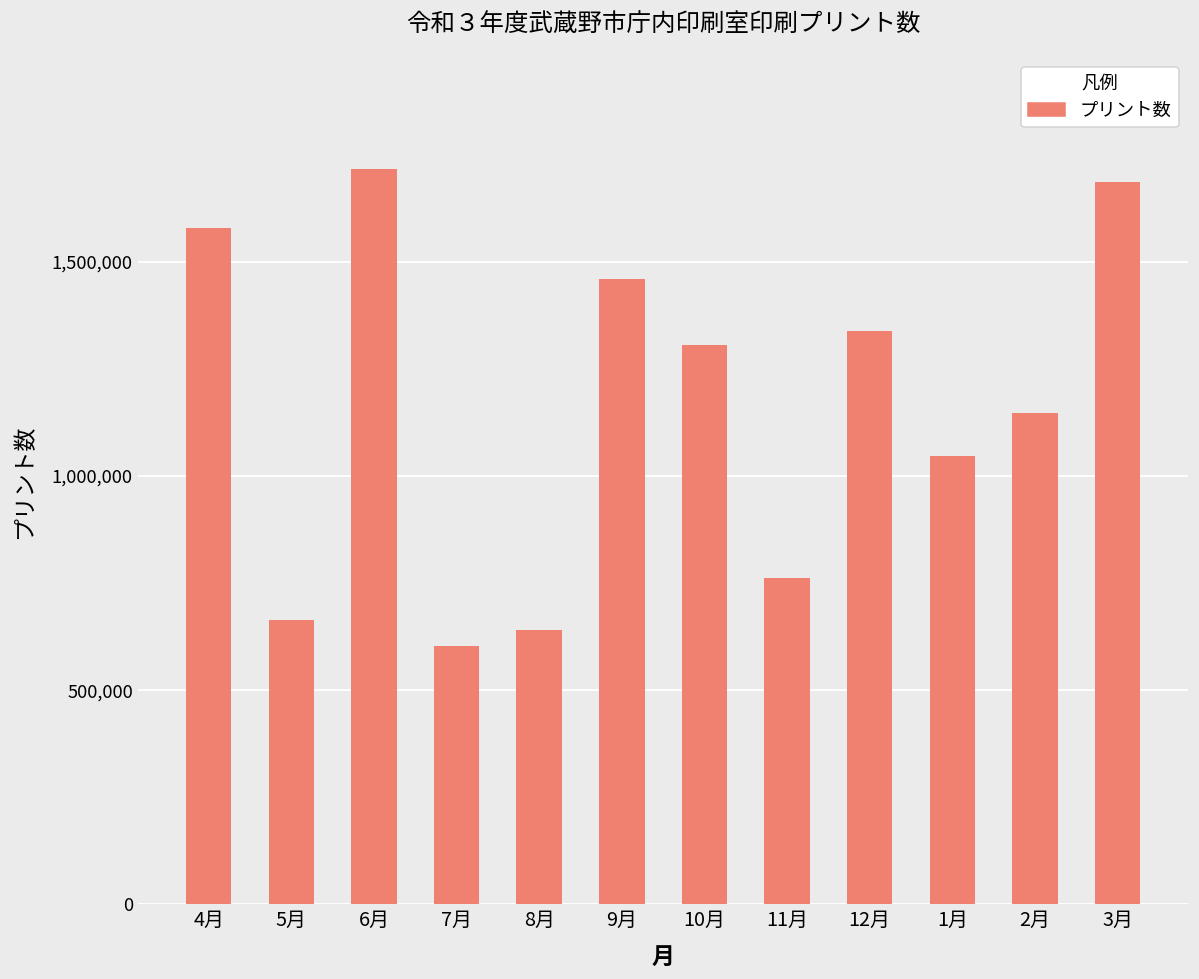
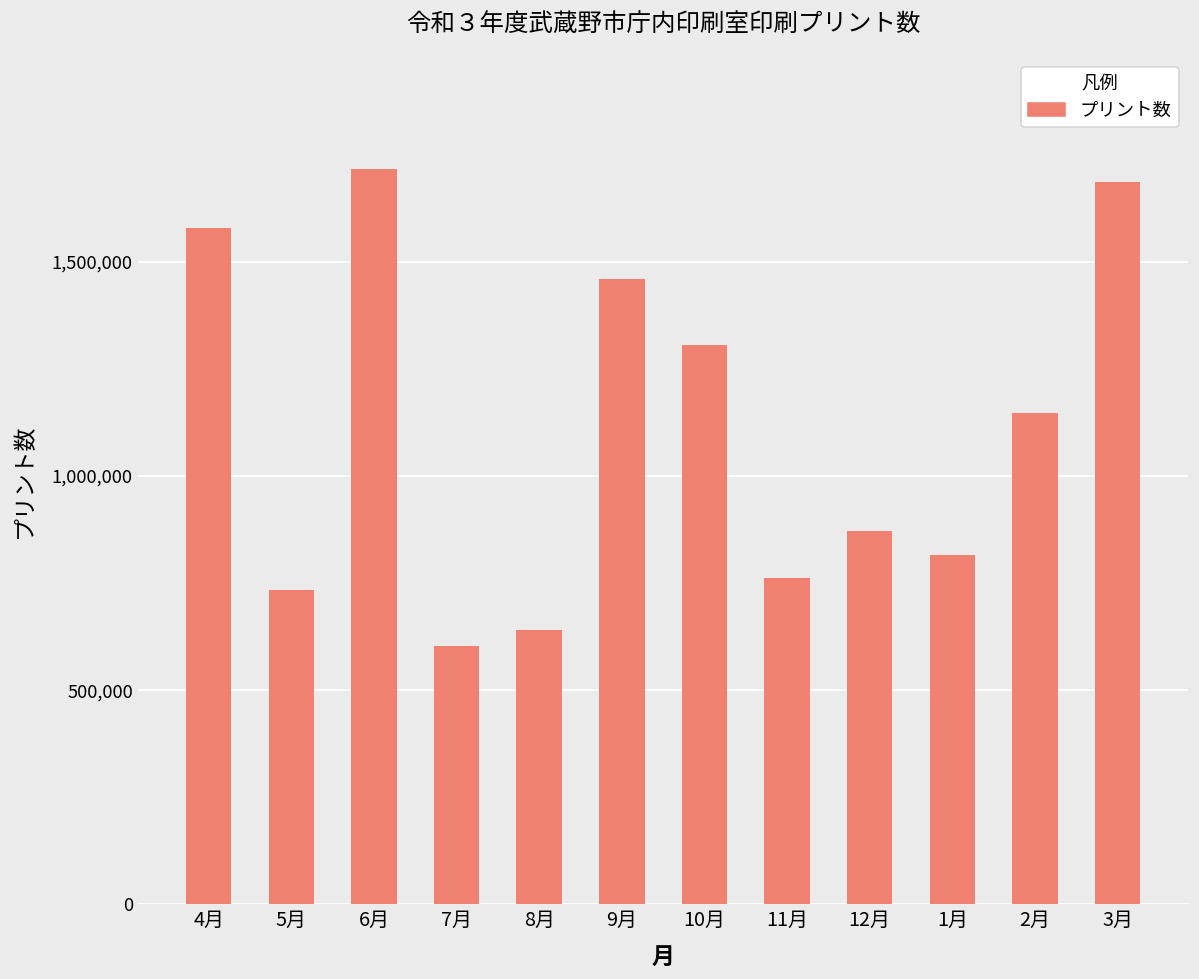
  {
    "4月": "1,580,000",
-   "5月": "660,000",
+   "5月": "730,000",
    "6月": "1,720,000",
    "7月": "600,000",
    "8月": "640,000",
    "9月": "1,460,000",
    "10月": "1,310,000",
    "11月": "760,000",
-   "12月": "1,340,000",
-   "1月": "1,050,000",
+   "12月": "870,000",
+   "1月": "820,000",
    "2月": "1,150,000",
    "3月": "1,690,000"
  }
